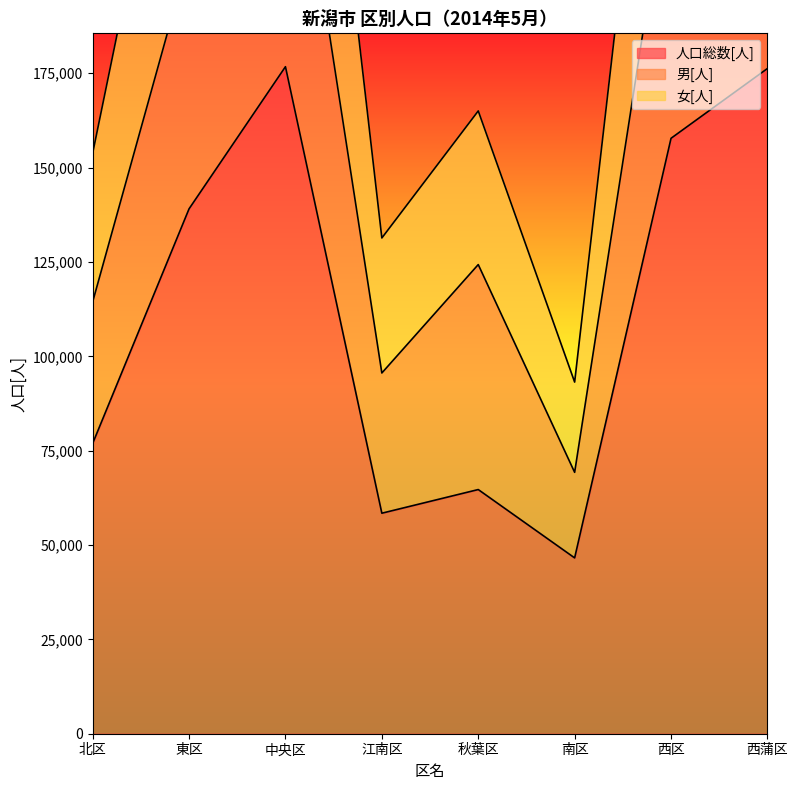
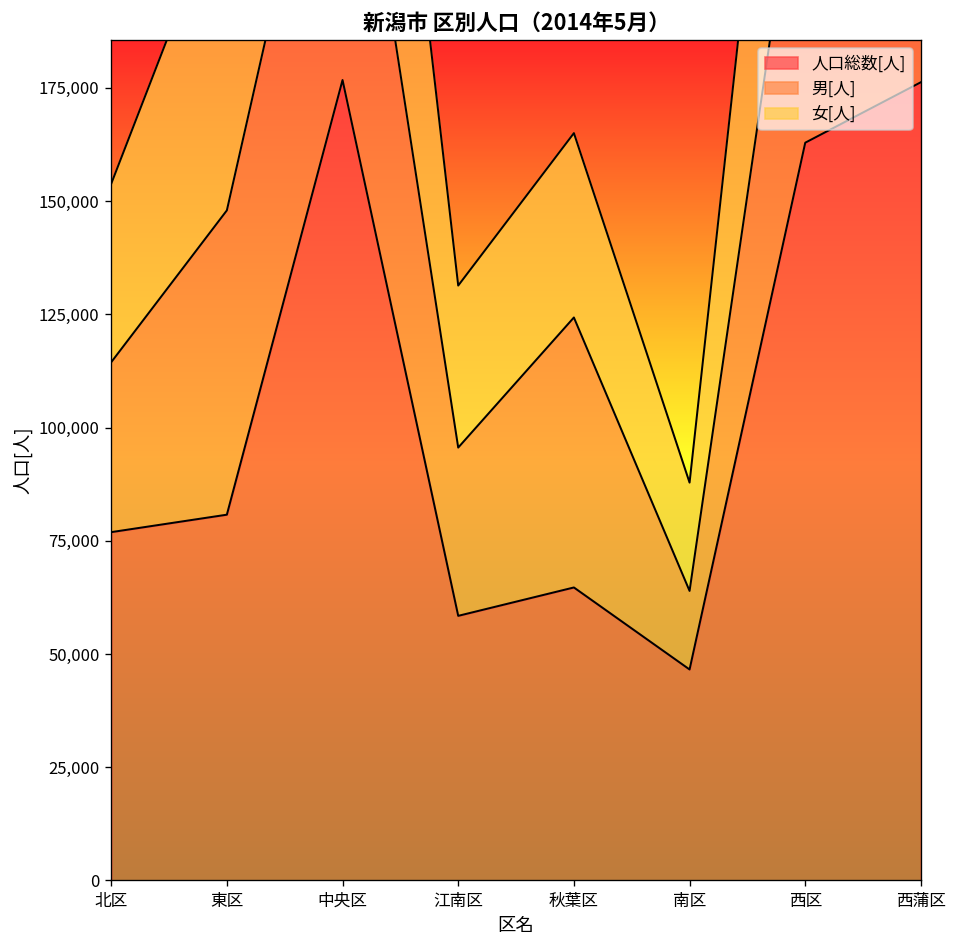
  {
    "人口総数[人]": {
      "北区": "77,000",
-     "東区": "139,000",
+     "東区": "81,000",
      "中央区": "177,000",
      "江南区": "58,000",
      "秋葉区": "65,000",
      "南区": "47,000",
-     "西区": "158,000",
+     "西区": "163,000",
      "西蒲区": "176,000"
    },
    "男[人]": {
      "北区": "38,000",
      "江南区": "37,000",
      "秋葉区": "60,000",
-     "南区": "23,000"
+     "南区": "17,000"
    },
    "女[人]": {
      "北区": "39,000",
      "江南区": "36,000",
      "秋葉区": "41,000",
      "南区": "24,000"
    }
  }
